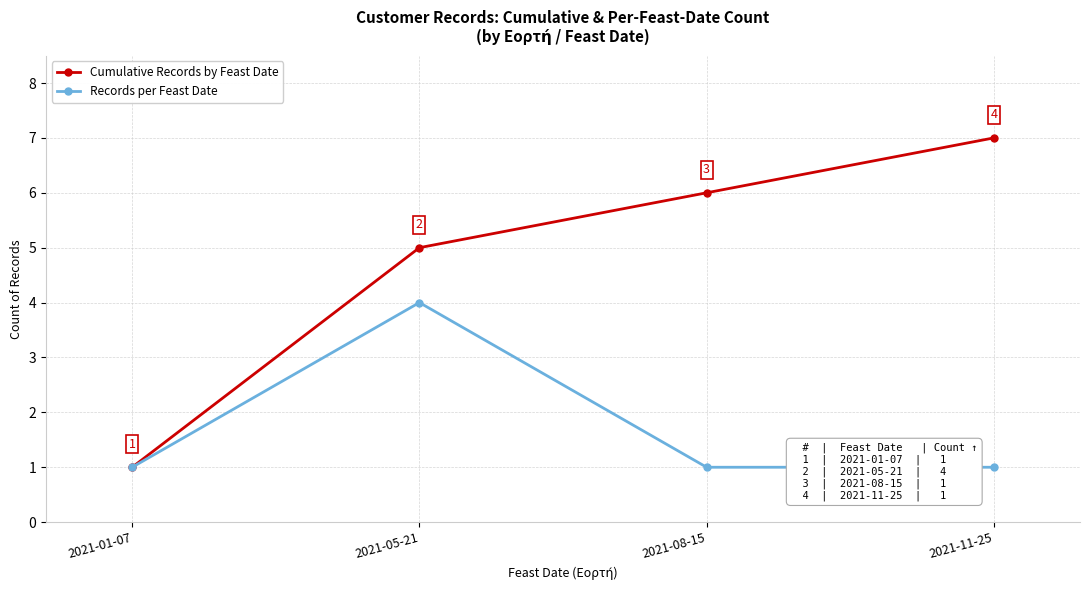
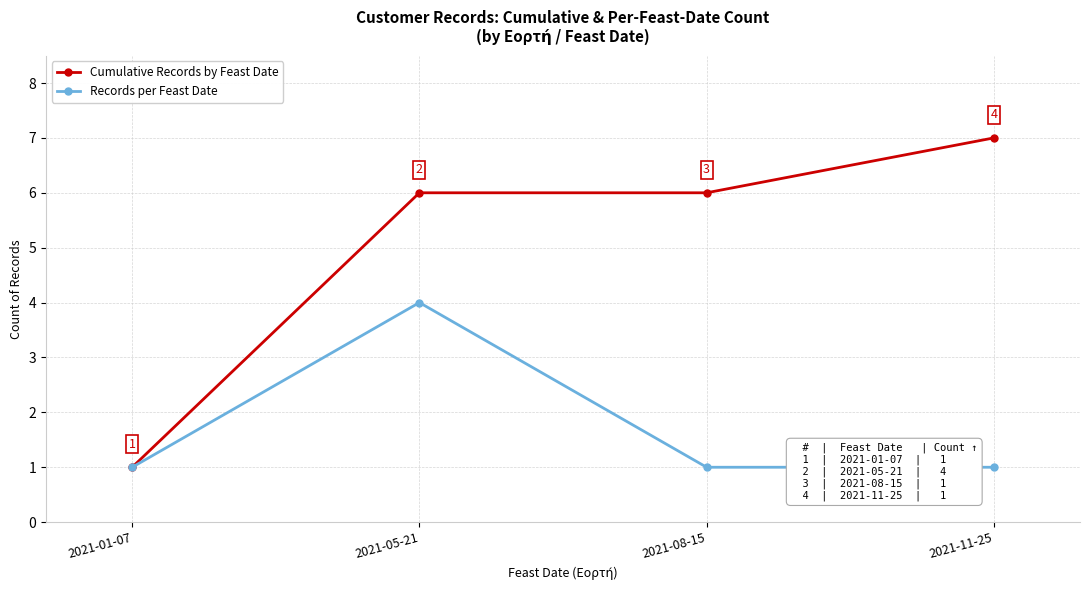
  {
    "Cumulative Records by Feast Date": {
-     "2021-05-21": 5
+     "2021-05-21": 6
    },
    "Records per Feast Date": {
      "2021-05-21": 4,
      "2021-08-15": 1
    }
  }
